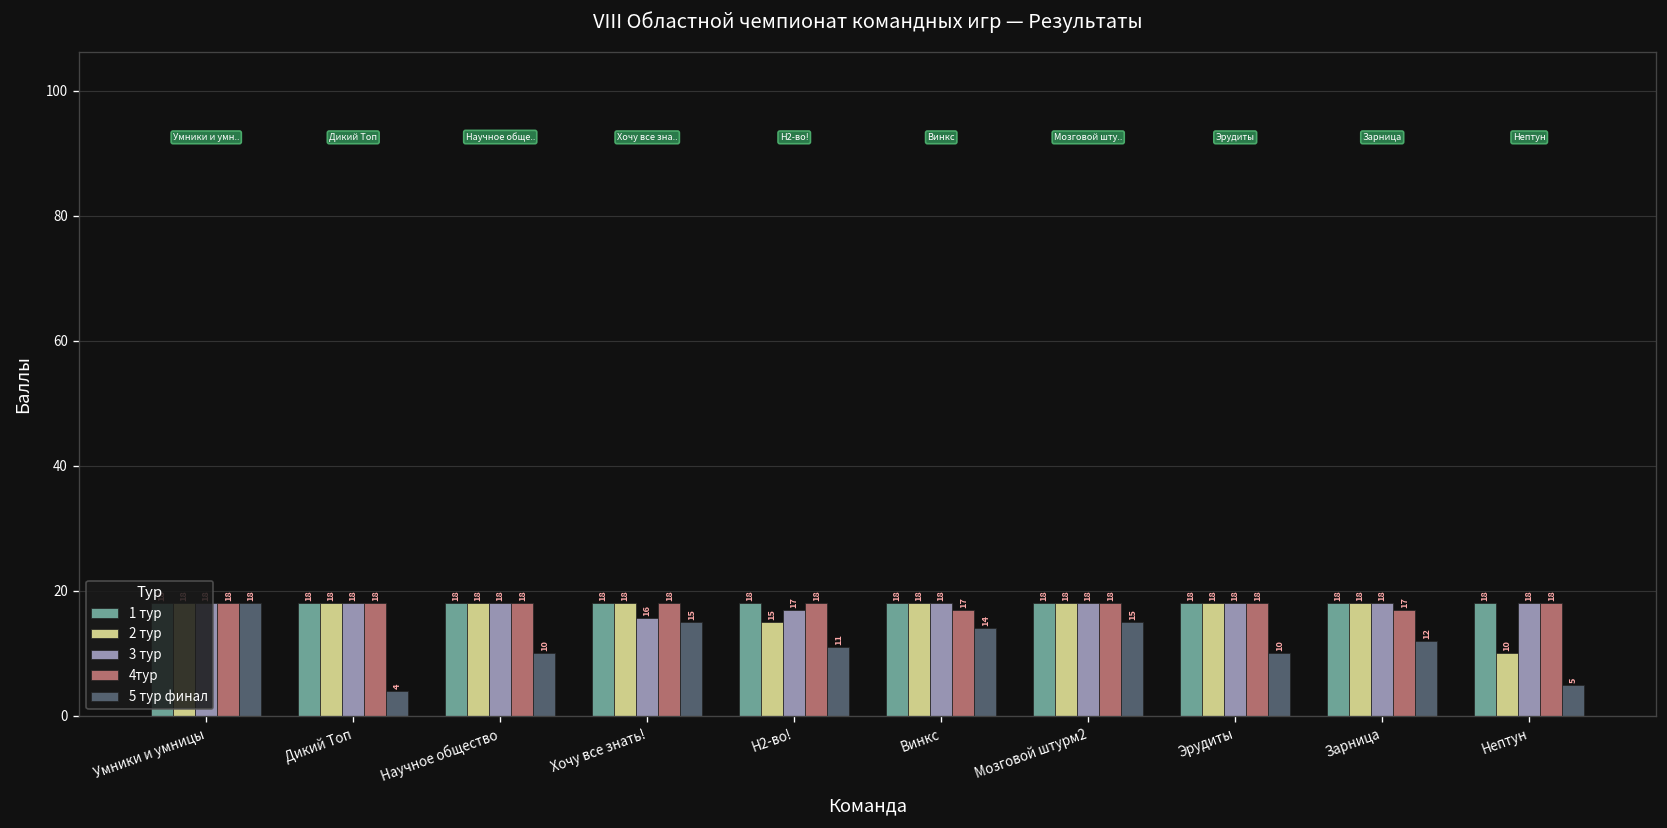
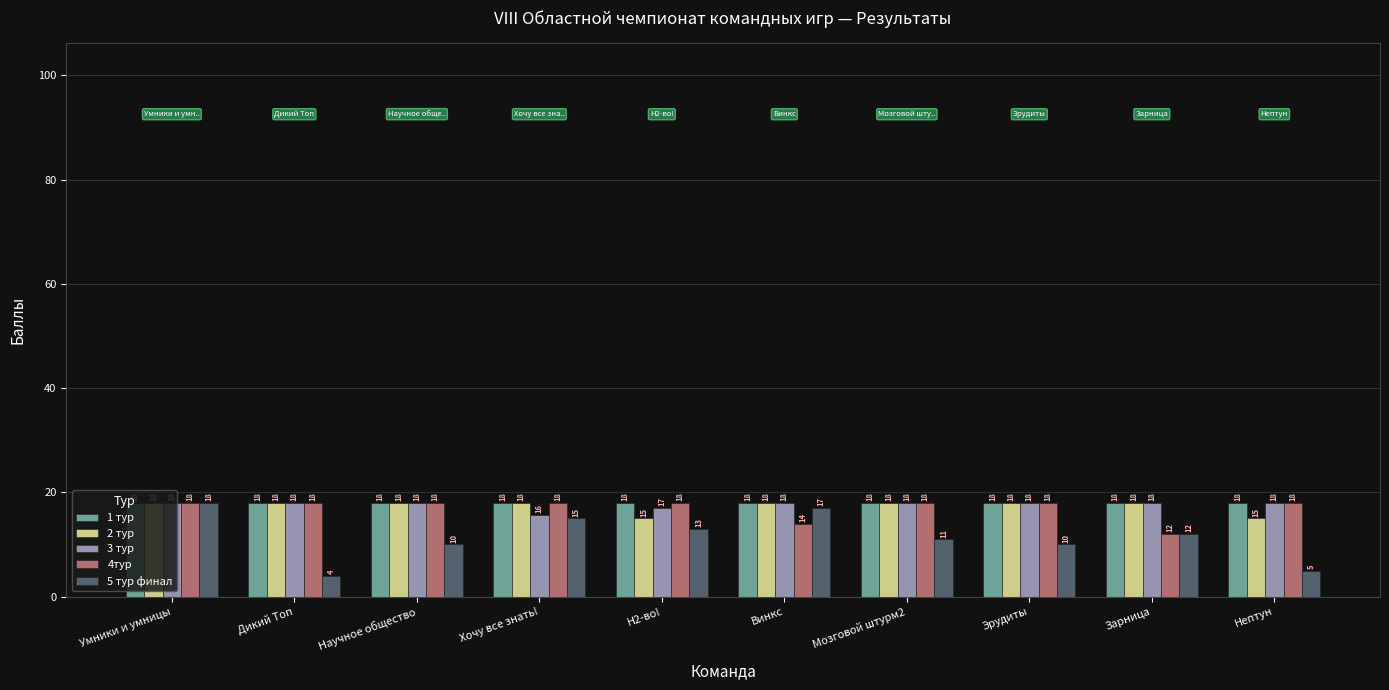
  {
    "1 тур": {
      "Дикий Топ": 18,
      "Научное общество": 18,
      "Хочу все знать!": 18,
      "Н2-во!": 18,
      "Винкс": 18,
      "Мозговой штурм2": 18,
      "Эрудиты": 18,
      "Зарница": 18,
      "Нептун": 18
    },
    "2 тур": {
      "Дикий Топ": 18,
      "Научное общество": 18,
      "Хочу все знать!": 18,
      "Н2-во!": 15,
      "Винкс": 18,
      "Мозговой штурм2": 18,
      "Эрудиты": 18,
      "Зарница": 18,
-     "Нептун": 10
+     "Нептун": 15
    },
    "3 тур": {
      "Дикий Топ": 18,
      "Научное общество": 18,
      "Хочу все знать!": 16,
      "Н2-во!": 17,
      "Винкс": 18,
      "Мозговой штурм2": 18,
      "Эрудиты": 18,
      "Зарница": 18,
      "Нептун": 18
    },
    "4тур": {
      "Умники и умницы": 18,
      "Дикий Топ": 18,
      "Научное общество": 18,
      "Хочу все знать!": 18,
      "Н2-во!": 18,
-     "Винкс": 17,
+     "Винкс": 14,
      "Мозговой штурм2": 18,
      "Эрудиты": 18,
-     "Зарница": 17,
+     "Зарница": 12,
      "Нептун": 18
    },
    "5 тур финал": {
      "Умники и умницы": 18,
      "Дикий Топ": 4,
      "Научное общество": 10,
      "Хочу все знать!": 15,
-     "Н2-во!": 11,
-     "Винкс": 14,
-     "Мозговой штурм2": 15,
+     "Н2-во!": 13,
+     "Винкс": 17,
+     "Мозговой штурм2": 11,
      "Эрудиты": 10,
      "Зарница": 12,
      "Нептун": 5
    }
  }
